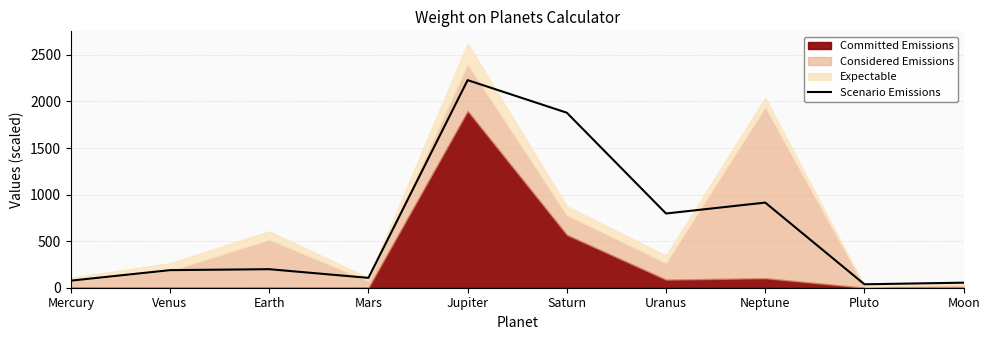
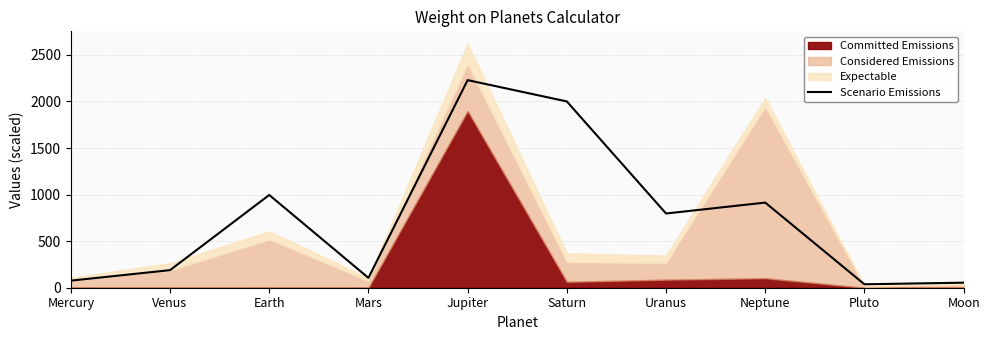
  {
    "Scenario Emissions": {
-     "Earth": 200,
+     "Earth": 1000,
      "Jupiter": 2200,
-     "Saturn": 1900,
+     "Saturn": 2000,
      "Uranus": 800,
      "Neptune": 900
    },
    "Committed Emissions": {
      "Jupiter": 1900,
-     "Saturn": 600,
+     "Saturn": 100,
      "Uranus": 100,
      "Neptune": 100
    },
    "Considered Emissions": {
      "Earth": 500,
      "Mars": 100,
      "Jupiter": 500,
      "Saturn": 200,
      "Uranus": 200,
      "Neptune": 1800
    },
    "Expectable": {
      "Mercury": 0,
      "Venus": 100,
      "Earth": 100,
      "Jupiter": 200,
      "Saturn": 100,
      "Uranus": 100,
      "Neptune": 100
    }
  }
